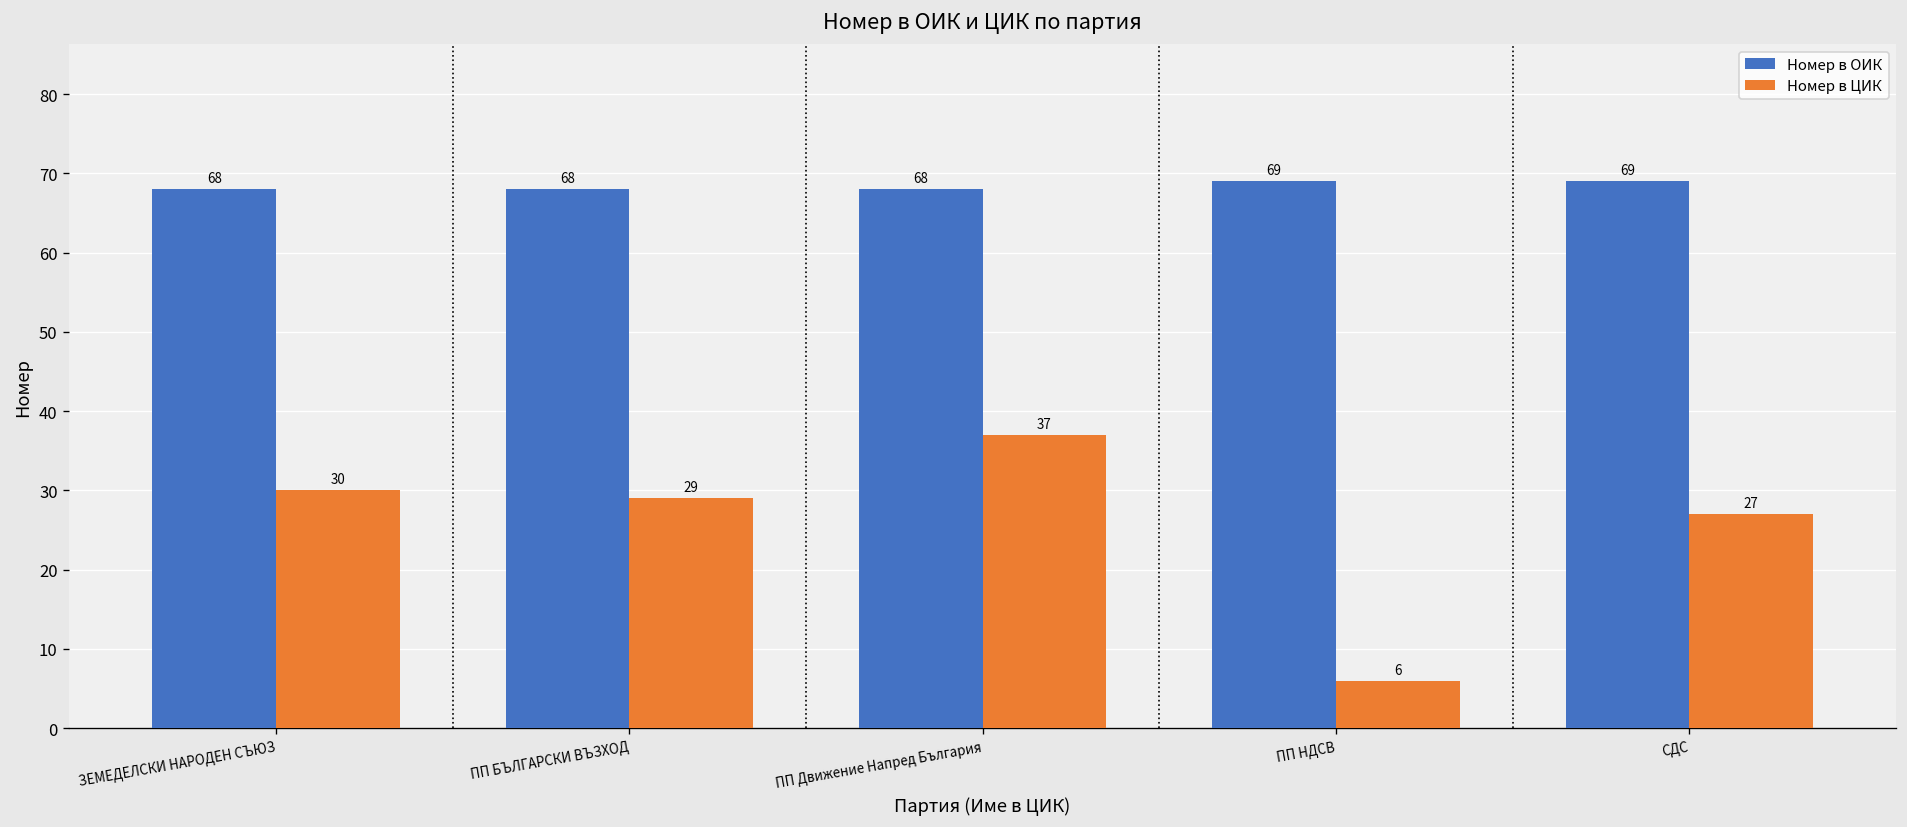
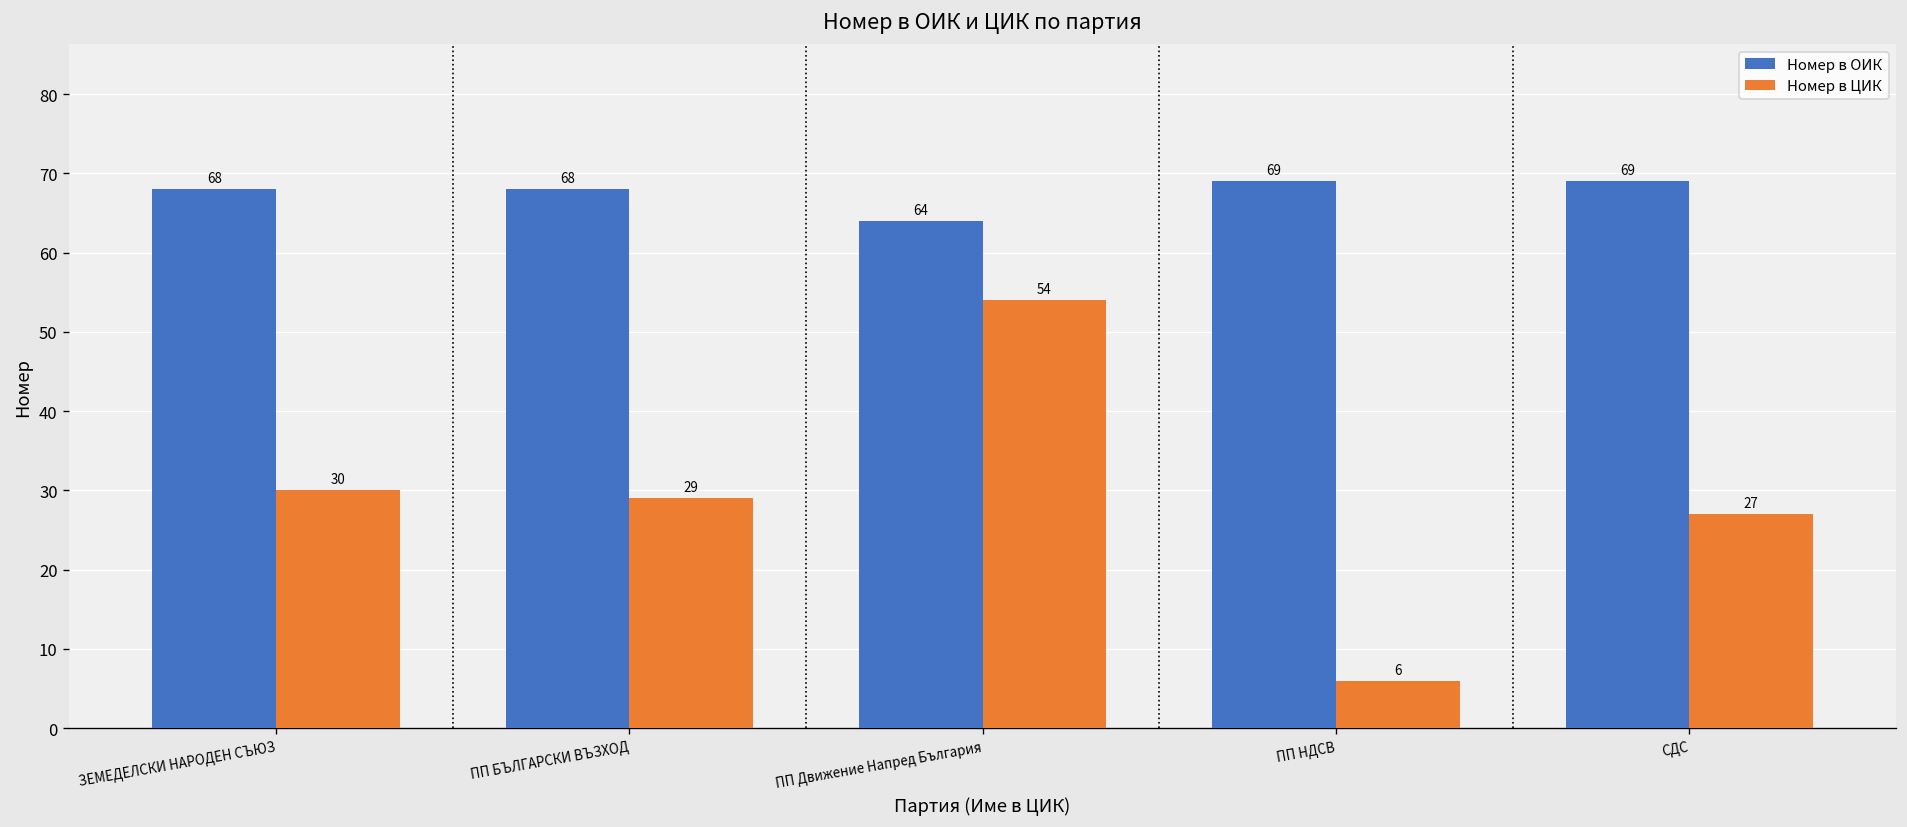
  {
    "Номер в ОИК": {
      "ЗЕМЕДЕЛСКИ НАРОДЕН СЪЮЗ": 68,
      "ПП БЪЛГАРСКИ ВЪЗХОД": 68,
-     "ПП Движение Напред България": 68,
+     "ПП Движение Напред България": 64,
      "ПП НДСВ": 69,
      "СДС": 69
    },
    "Номер в ЦИК": {
      "ЗЕМЕДЕЛСКИ НАРОДЕН СЪЮЗ": 30,
      "ПП БЪЛГАРСКИ ВЪЗХОД": 29,
-     "ПП Движение Напред България": 37,
+     "ПП Движение Напред България": 54,
      "ПП НДСВ": 6,
      "СДС": 27
    }
  }
